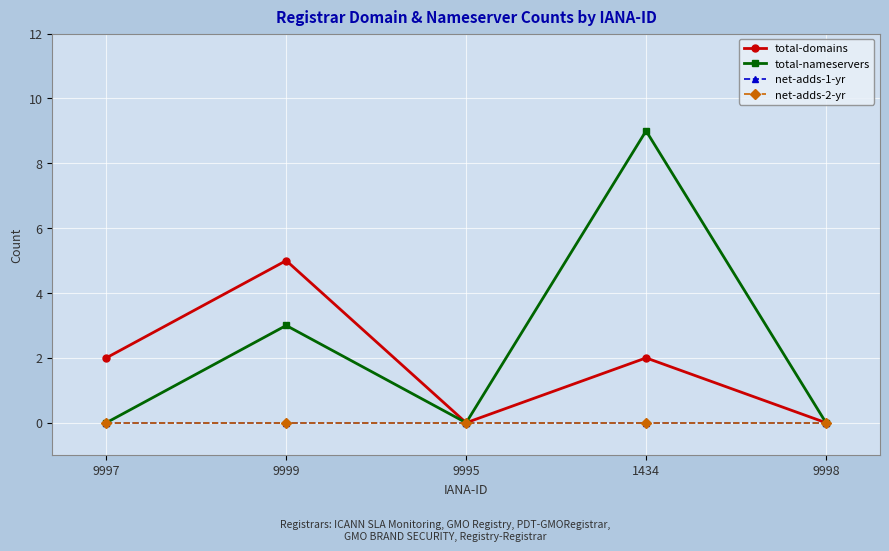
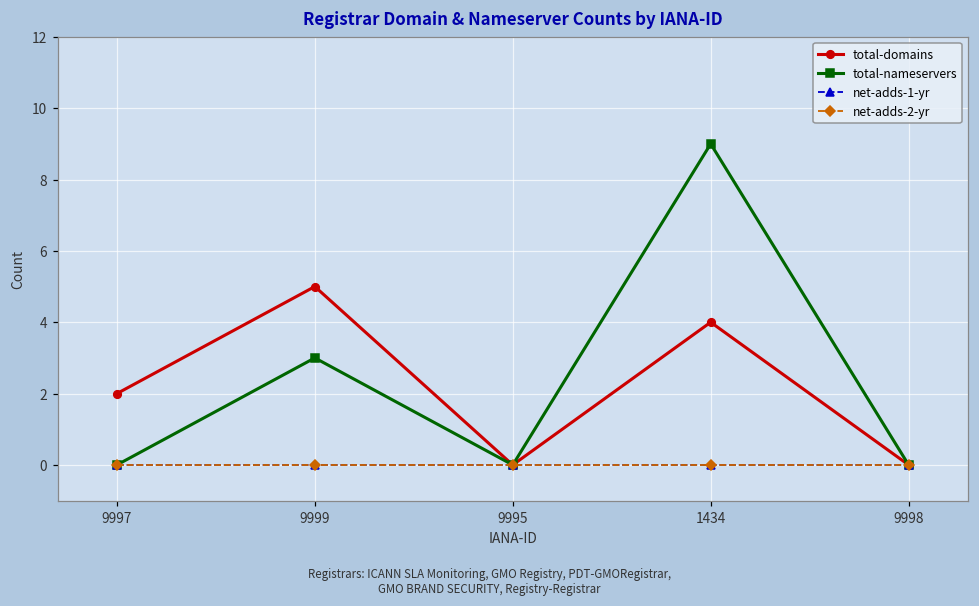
  {
    "total-domains": {
      "9997": 2,
      "9999": 5,
-     "1434": 2
+     "1434": 4
    },
    "total-nameservers": {
      "9999": 3,
      "1434": 9
    },
    "net-adds-2-yr": {
      "9999": 0,
      "1434": 0
    }
  }
